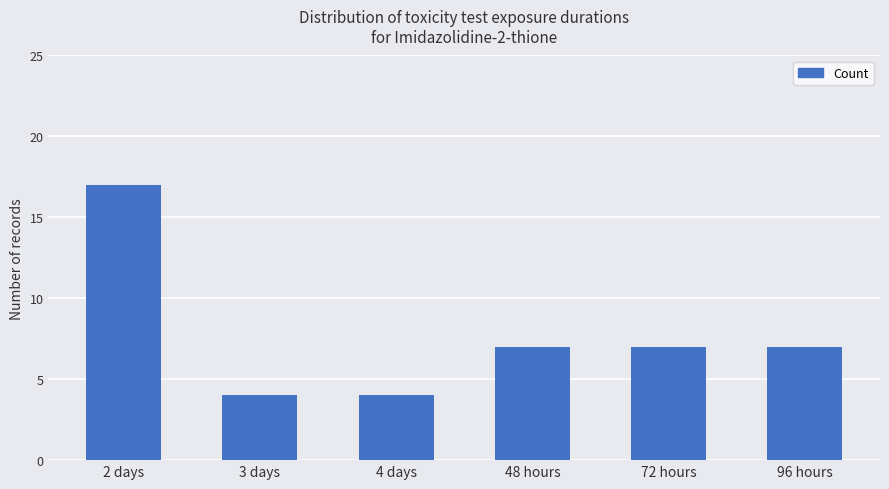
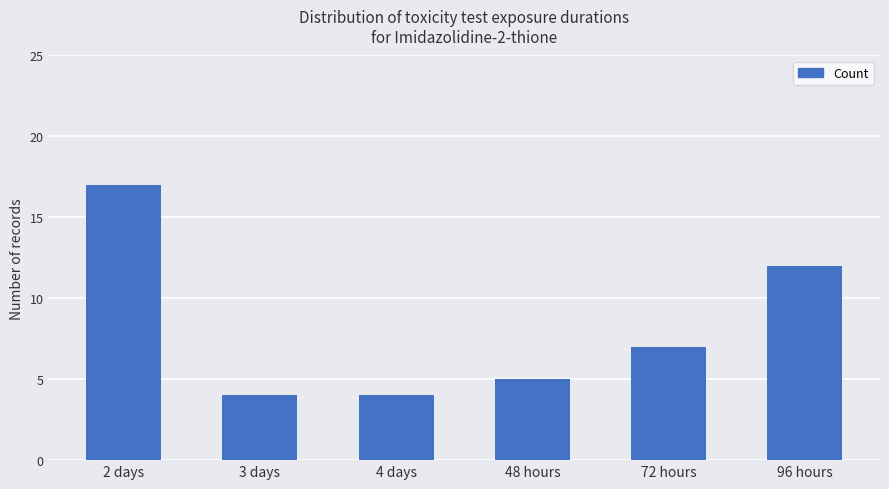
  {
    "2 days": 17,
    "3 days": 4,
    "4 days": 4,
-   "48 hours": 7,
+   "48 hours": 5,
    "72 hours": 7,
-   "96 hours": 7
+   "96 hours": 12
  }
